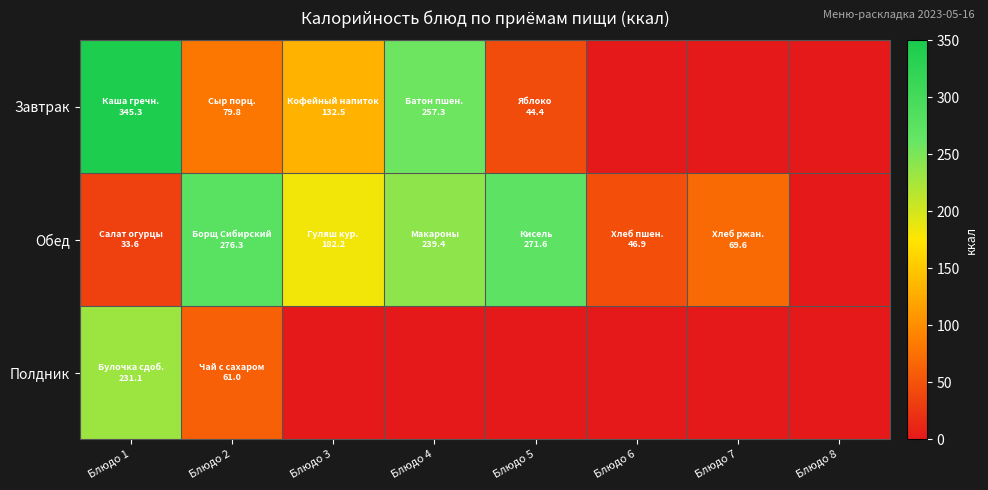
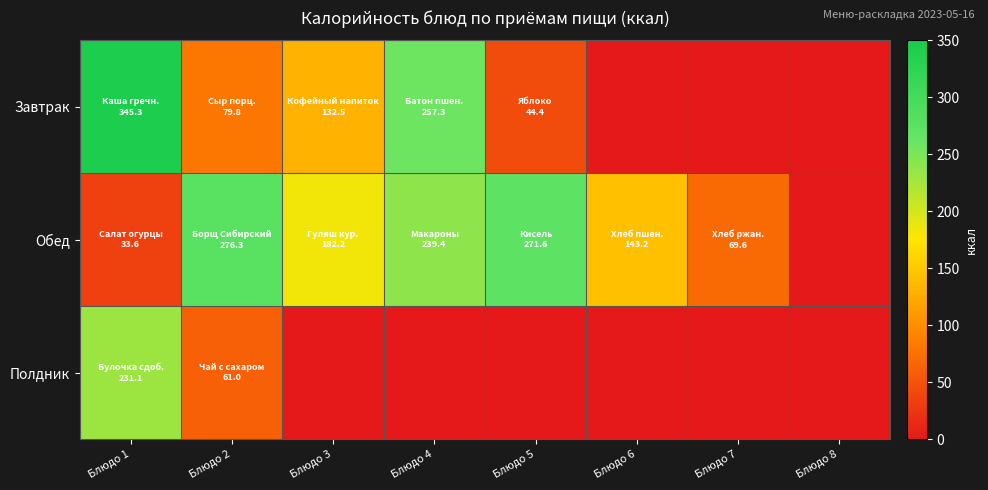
  {
    "Завтрак": {
      "Блюдо 1": 345.3,
      "Блюдо 2": 79.8,
      "Блюдо 3": 132.5,
      "Блюдо 4": 257.3,
      "Блюдо 5": 44.4
    },
    "Обед": {
      "Блюдо 1": 33.6,
      "Блюдо 2": 276.3,
      "Блюдо 3": 182.2,
      "Блюдо 4": 239.4,
      "Блюдо 5": 271.6,
-     "Блюдо 6": 46.9,
+     "Блюдо 6": 143.2,
      "Блюдо 7": 69.6
    },
    "Полдник": {
      "Блюдо 1": 231.1,
      "Блюдо 2": 61.0
    }
  }
